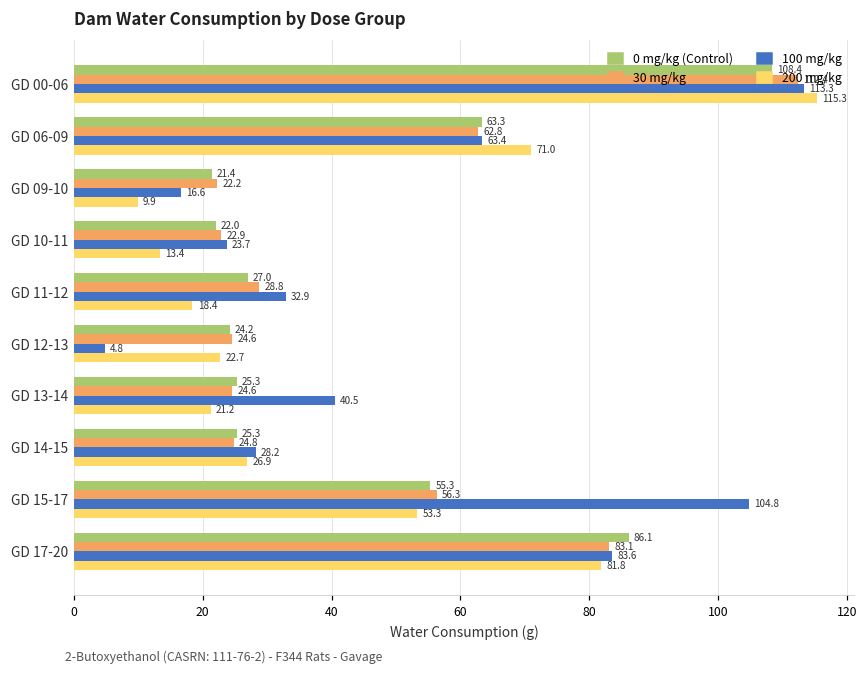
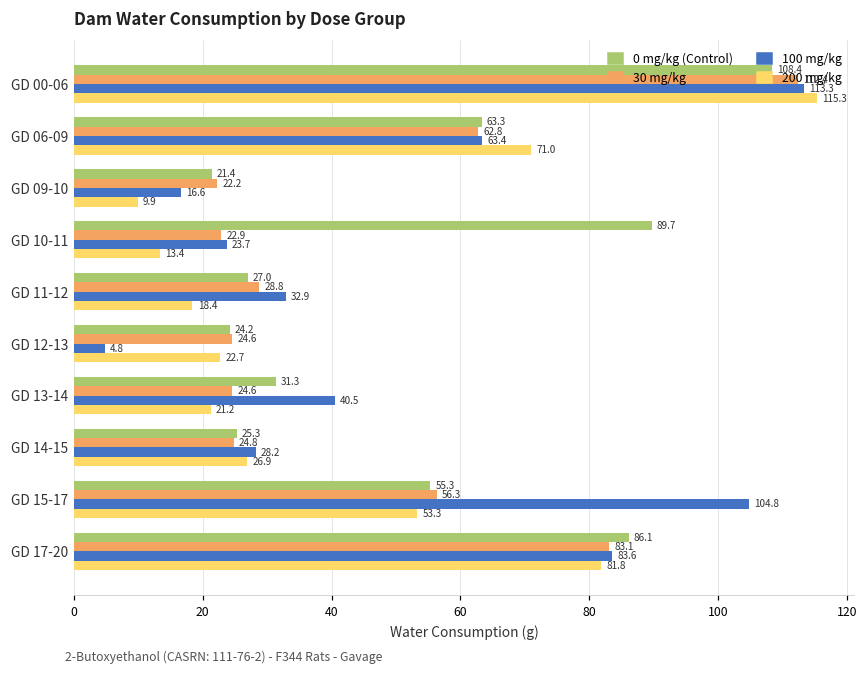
  {
    "0 mg/kg (Control)": {
      "GD 00-06": 108.4,
      "GD 06-09": 63.3,
      "GD 09-10": 21.4,
-     "GD 10-11": 22.0,
+     "GD 10-11": 89.7,
      "GD 11-12": 27.0,
      "GD 12-13": 24.2,
-     "GD 13-14": 25.3,
+     "GD 13-14": 31.3,
      "GD 14-15": 25.3,
      "GD 15-17": 55.3,
      "GD 17-20": 86.1
    },
    "100 mg/kg": {
      "GD 00-06": 113.3,
      "GD 06-09": 63.4,
      "GD 09-10": 16.6,
      "GD 10-11": 23.7,
      "GD 11-12": 32.9,
      "GD 12-13": 4.8,
      "GD 13-14": 40.5,
      "GD 14-15": 28.2,
      "GD 15-17": 104.8,
      "GD 17-20": 83.6
    }
  }
